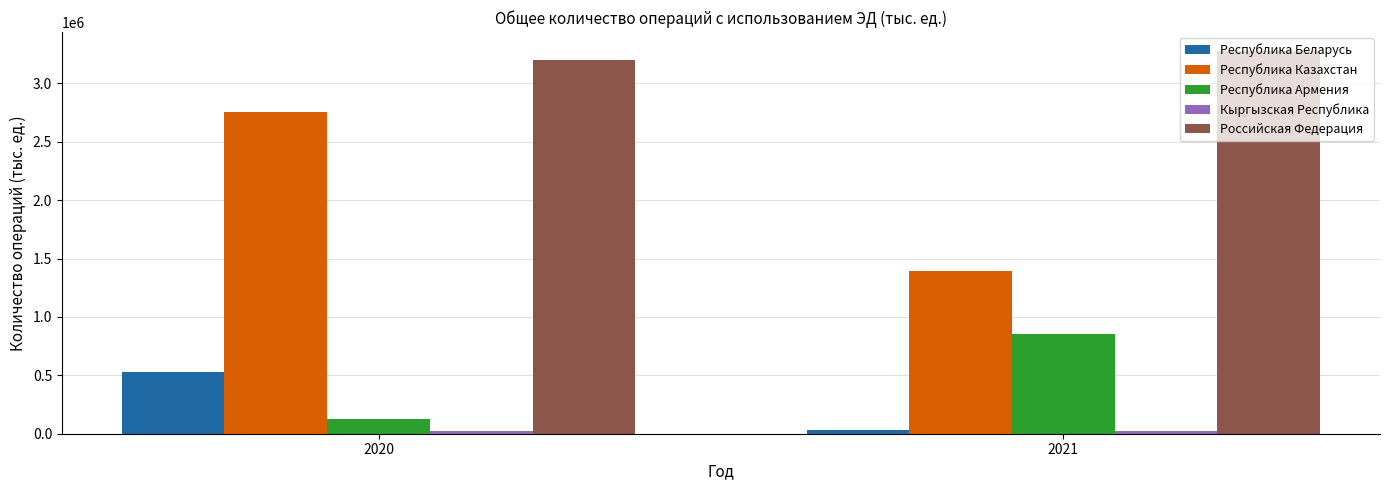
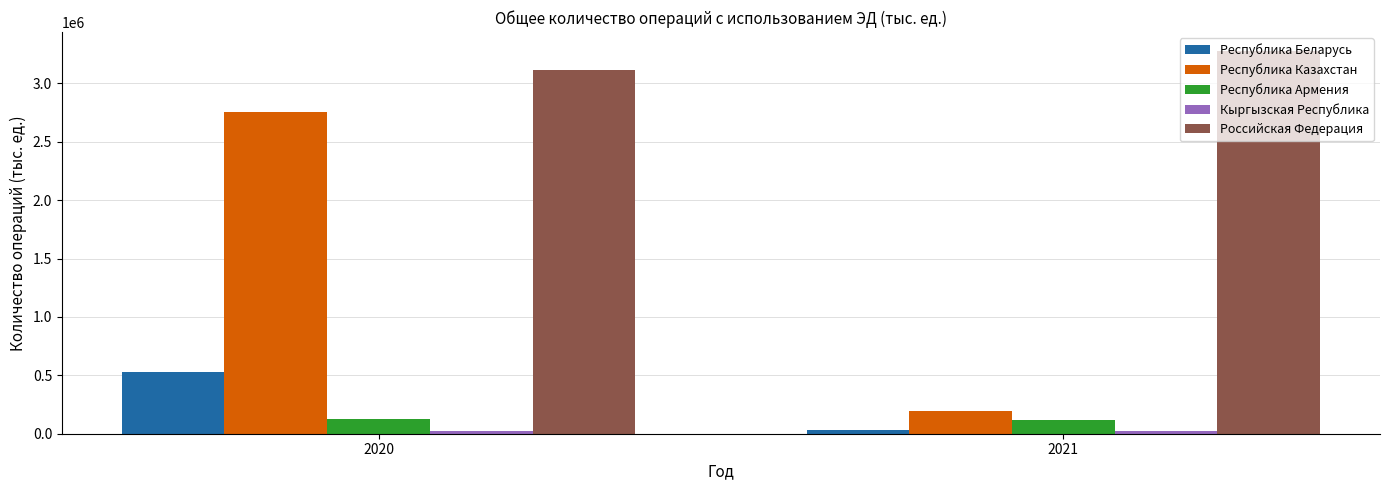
  {
    "Республика Беларусь": {
      "2020": 530000,
      "2021": 30000
    },
    "Республика Казахстан": {
      "2020": 2760000,
-     "2021": 1390000
+     "2021": 190000
    },
    "Республика Армения": {
      "2020": 120000,
-     "2021": 850000
+     "2021": 110000
    },
    "Кыргызская Республика": {
      "2021": 20000
    },
    "Российская Федерация": {
-     "2020": 3200000
+     "2020": 3120000
    }
  }
